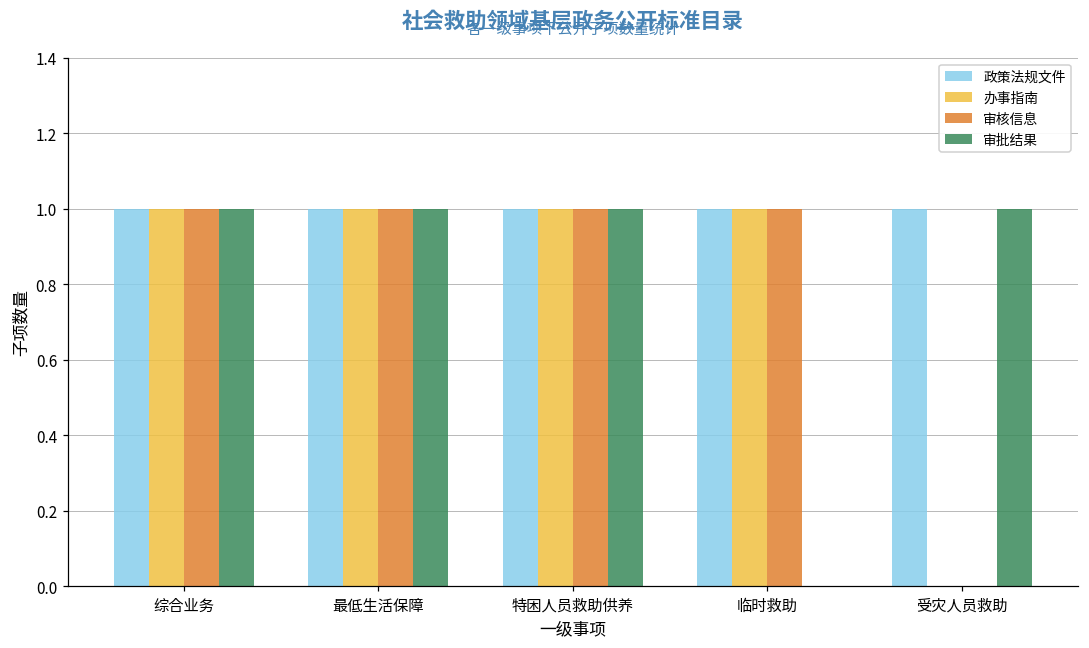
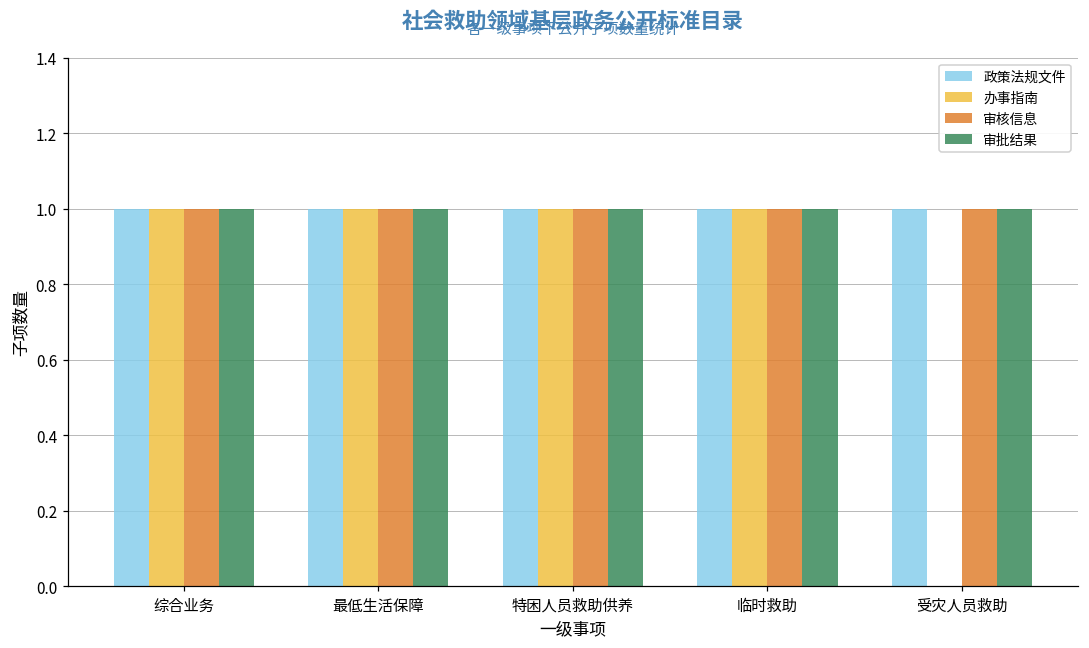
  {
    "政策法规文件": {
      "综合业务": 1,
      "最低生活保障": 1,
      "特困人员救助供养": 1,
      "临时救助": 1,
      "受灾人员救助": 1
    },
    "办事指南": {
      "综合业务": 1,
      "最低生活保障": 1,
      "特困人员救助供养": 1,
      "临时救助": 1,
      "受灾人员救助": 0
    },
    "审核信息": {
      "综合业务": 1,
      "最低生活保障": 1,
      "特困人员救助供养": 1,
      "临时救助": 1,
-     "受灾人员救助": 0
+     "受灾人员救助": 1
    },
    "审批结果": {
      "综合业务": 1,
      "最低生活保障": 1,
      "特困人员救助供养": 1,
-     "临时救助": 0,
+     "临时救助": 1,
      "受灾人员救助": 1
    }
  }
